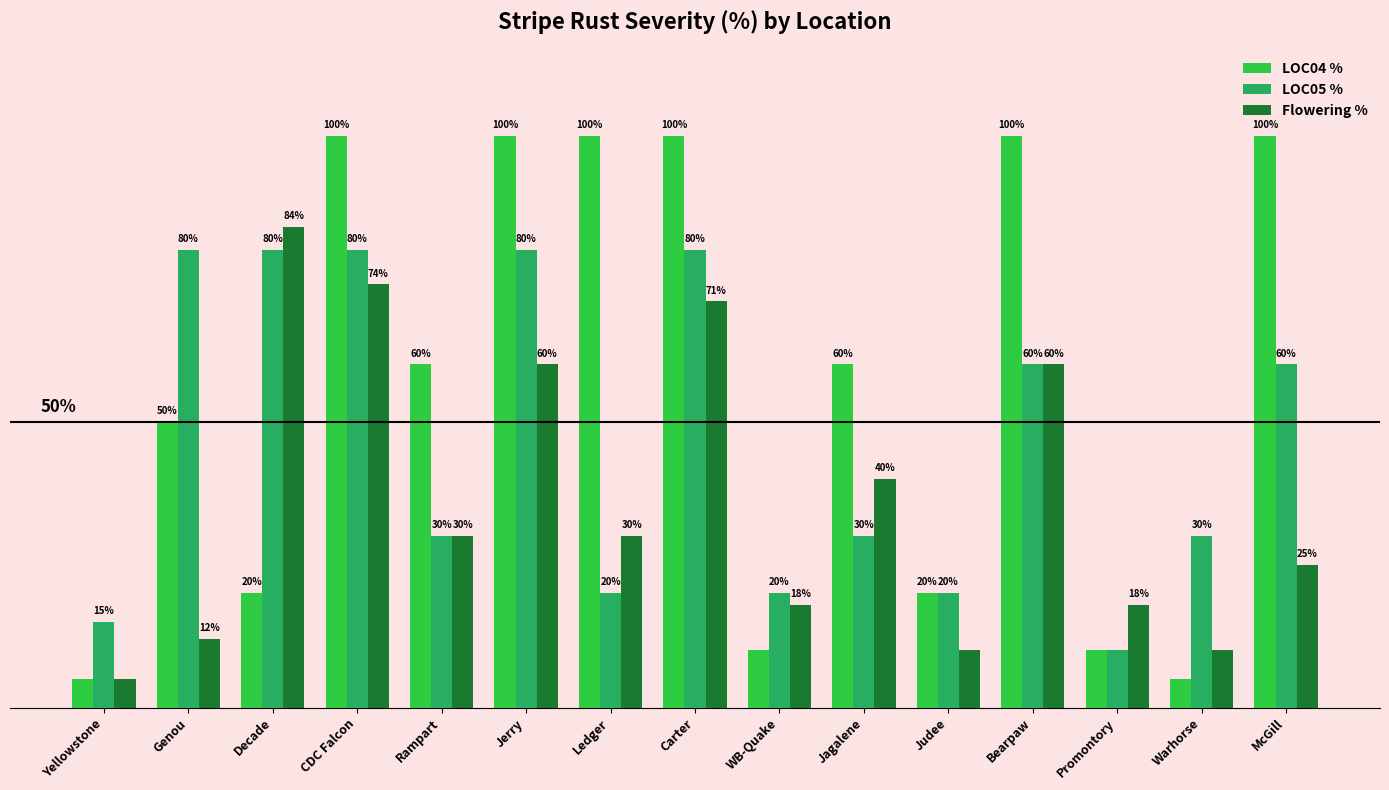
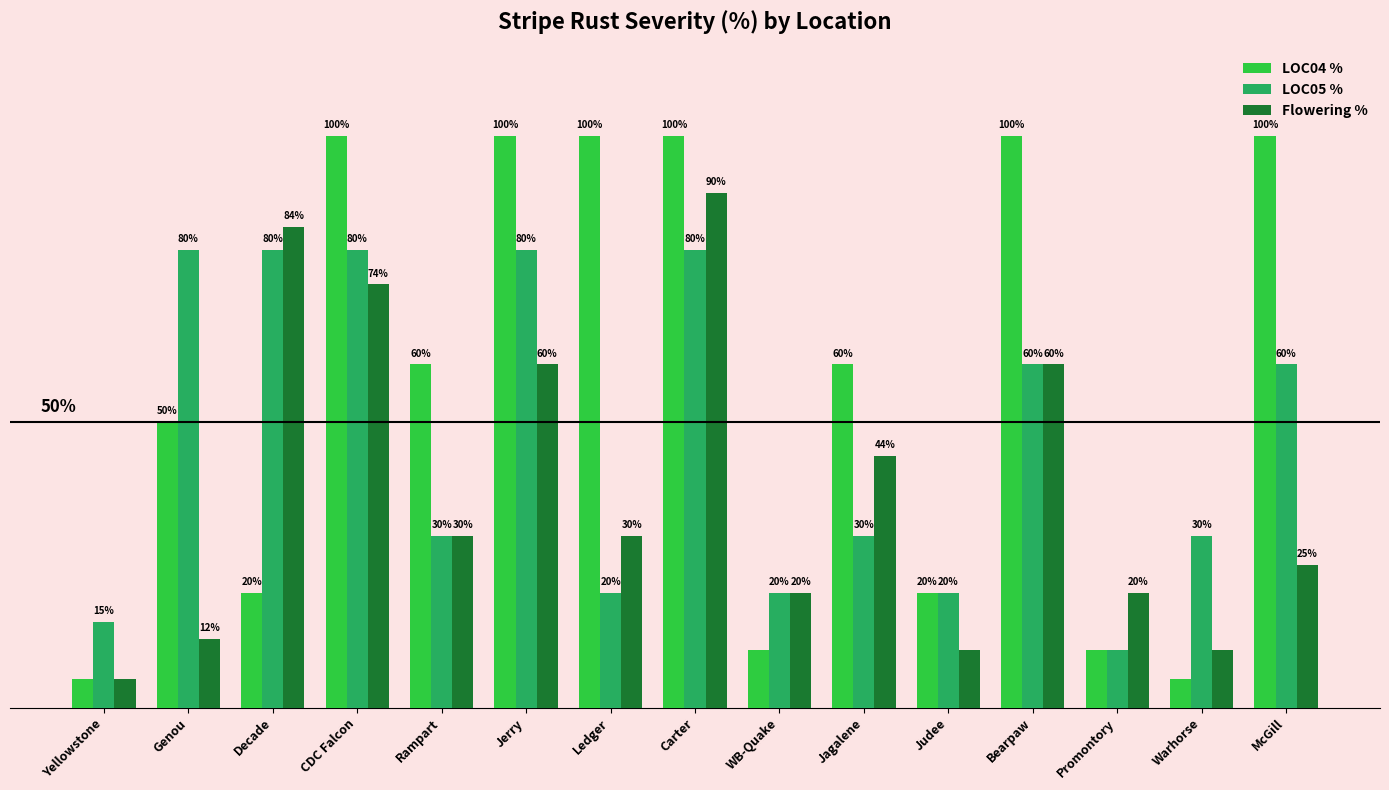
  {
    "Flowering %": {
      "Genou": "12%",
      "Decade": "84%",
      "CDC Falcon": "74%",
      "Rampart": "30%",
      "Jerry": "60%",
      "Ledger": "30%",
-     "Carter": "71%",
-     "WB-Quake": "18%",
-     "Jagalene": "40%",
+     "Carter": "90%",
+     "WB-Quake": "20%",
+     "Jagalene": "44%",
      "Bearpaw": "60%",
-     "Promontory": "18%",
+     "Promontory": "20%",
      "McGill": "25%"
    }
  }
